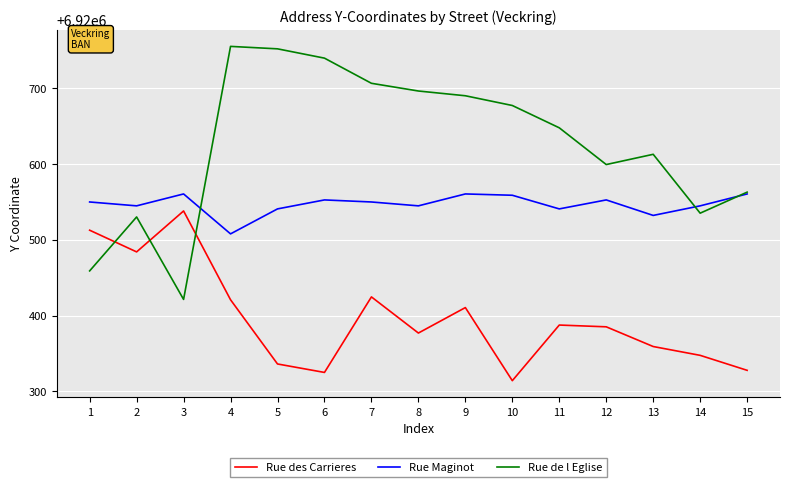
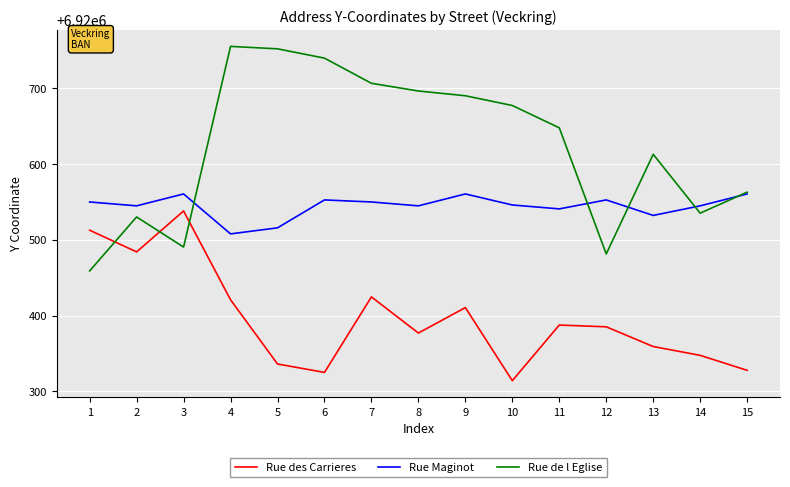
  {
    "Rue des Carrieres": {
      "1": 6920510,
      "2": 6920480,
      "3": 6920540,
      "4": 6920420,
      "5": 6920340,
      "6": 6920320,
      "7": 6920420,
      "8": 6920380,
      "9": 6920410,
      "10": 6920310,
      "11": 6920390,
      "12": 6920390,
      "13": 6920360,
      "14": 6920350,
      "15": 6920330
    },
    "Rue Maginot": {
      "1": 6920550,
      "2": 6920540,
      "3": 6920560,
      "4": 6920510,
-     "5": 6920540,
+     "5": 6920520,
      "6": 6920550,
      "7": 6920550,
      "8": 6920540,
      "9": 6920560,
-     "10": 6920560,
+     "10": 6920550,
      "11": 6920540,
      "12": 6920550,
      "13": 6920530,
      "14": 6920540
    },
    "Rue de l Eglise": {
      "1": 6920460,
      "2": 6920530,
-     "3": 6920420,
+     "3": 6920490,
      "4": 6920760,
      "5": 6920750,
      "6": 6920740,
      "7": 6920710,
      "8": 6920700,
      "9": 6920690,
      "10": 6920680,
      "11": 6920650,
-     "12": 6920600,
+     "12": 6920480,
      "13": 6920610,
      "14": 6920540
    }
  }
